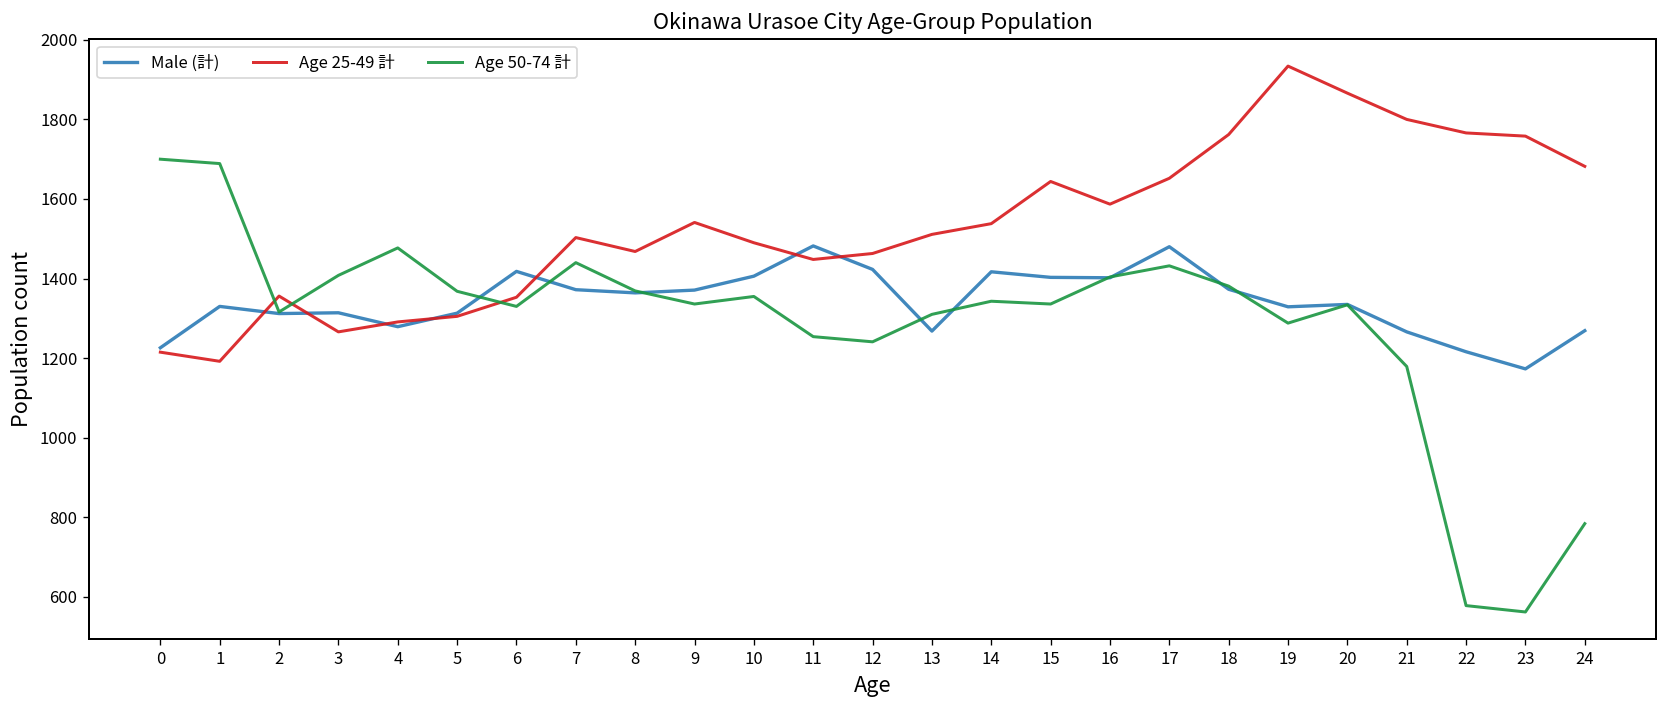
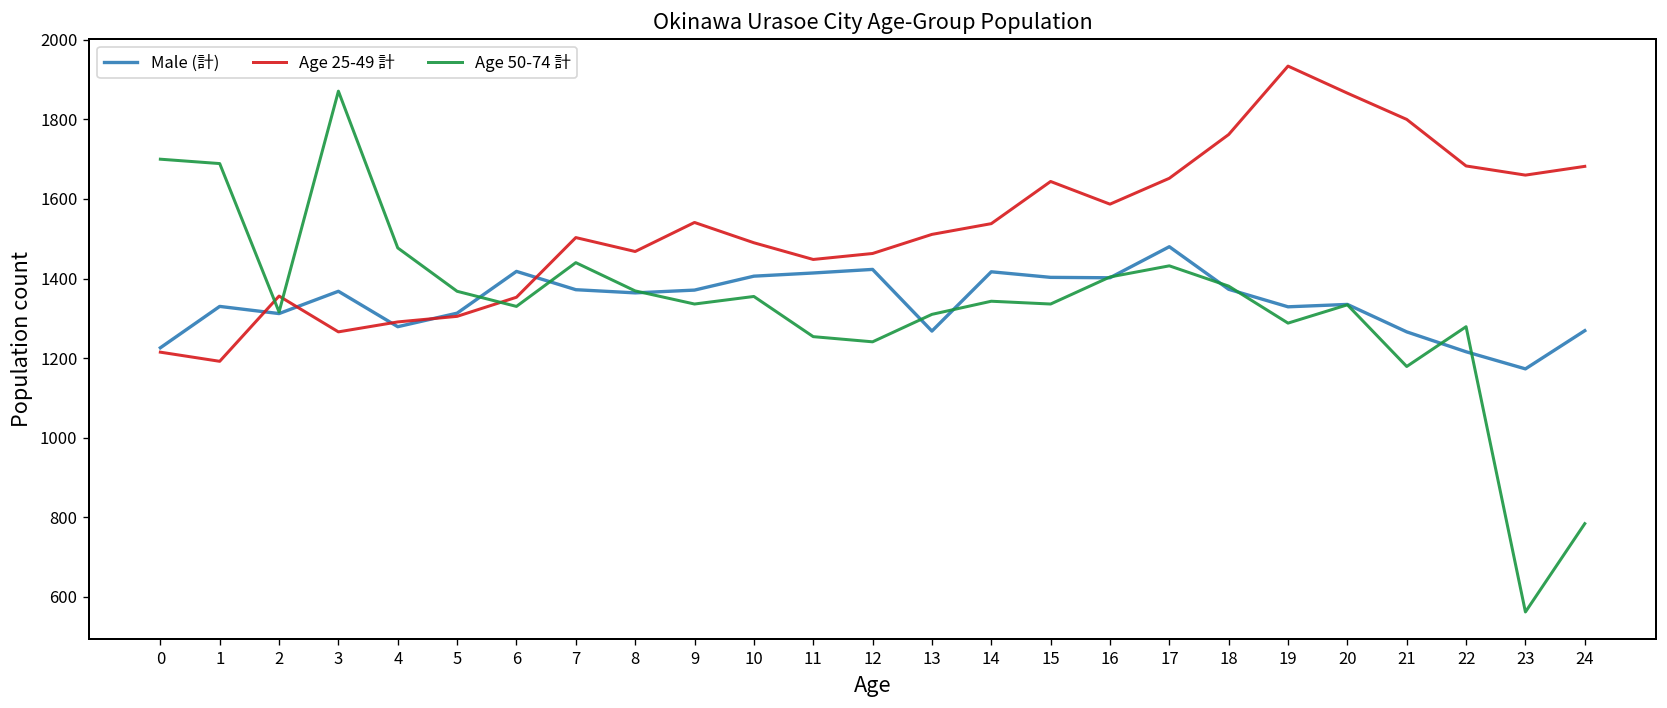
  {
    "Male (計)": {
      "0": 1230,
      "1": 1330,
-     "3": 1310,
+     "3": 1370,
      "4": 1280,
      "5": 1310,
      "6": 1420,
      "7": 1370,
      "9": 1370,
      "10": 1410,
-     "11": 1480,
+     "11": 1410,
      "12": 1420,
      "13": 1270,
      "14": 1420,
      "15": 1400,
      "17": 1480,
      "18": 1370,
      "19": 1330,
      "21": 1270,
      "22": 1220,
      "23": 1170,
      "24": 1270
    },
    "Age 25-49 計": {
      "0": 1220,
      "1": 1190,
      "2": 1360,
      "3": 1270,
      "4": 1290,
      "5": 1310,
      "6": 1350,
      "7": 1500,
      "8": 1470,
      "9": 1540,
      "10": 1490,
      "11": 1450,
      "12": 1460,
      "13": 1510,
      "14": 1540,
      "15": 1640,
      "16": 1590,
      "17": 1650,
      "18": 1760,
      "19": 1930,
      "20": 1870,
      "21": 1800,
-     "22": 1770,
-     "23": 1760,
+     "22": 1680,
+     "23": 1660,
      "24": 1680
    },
    "Age 50-74 計": {
      "0": 1700,
      "1": 1690,
-     "3": 1410,
+     "3": 1870,
      "4": 1480,
      "5": 1370,
      "6": 1330,
      "7": 1440,
      "9": 1340,
      "10": 1360,
      "11": 1250,
      "12": 1240,
      "13": 1310,
      "14": 1340,
      "15": 1340,
      "17": 1430,
      "18": 1380,
      "19": 1290,
      "21": 1180,
-     "22": 580,
+     "22": 1280,
      "23": 560,
      "24": 780
    }
  }
